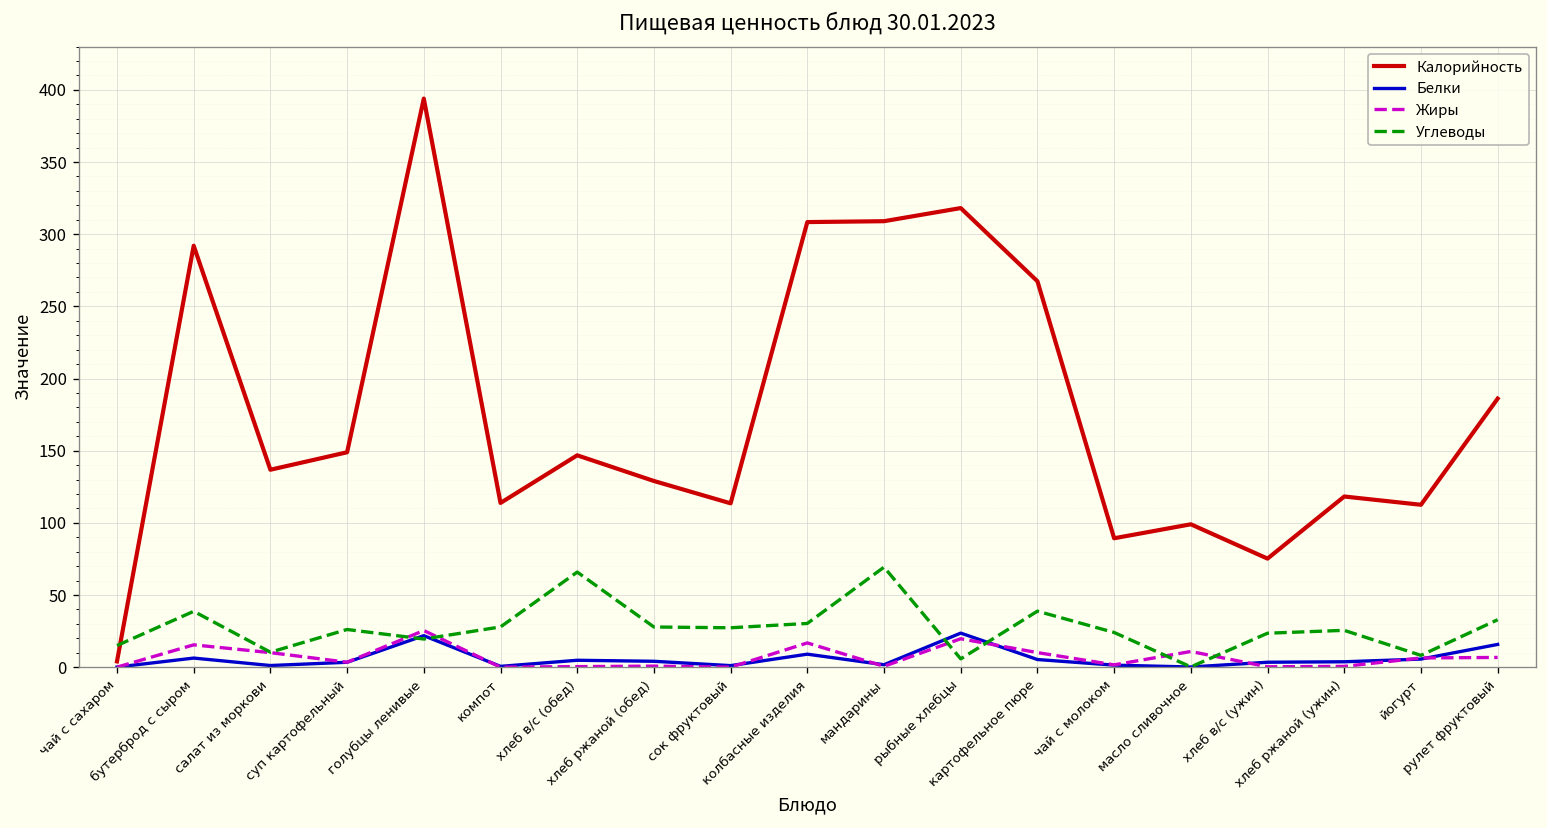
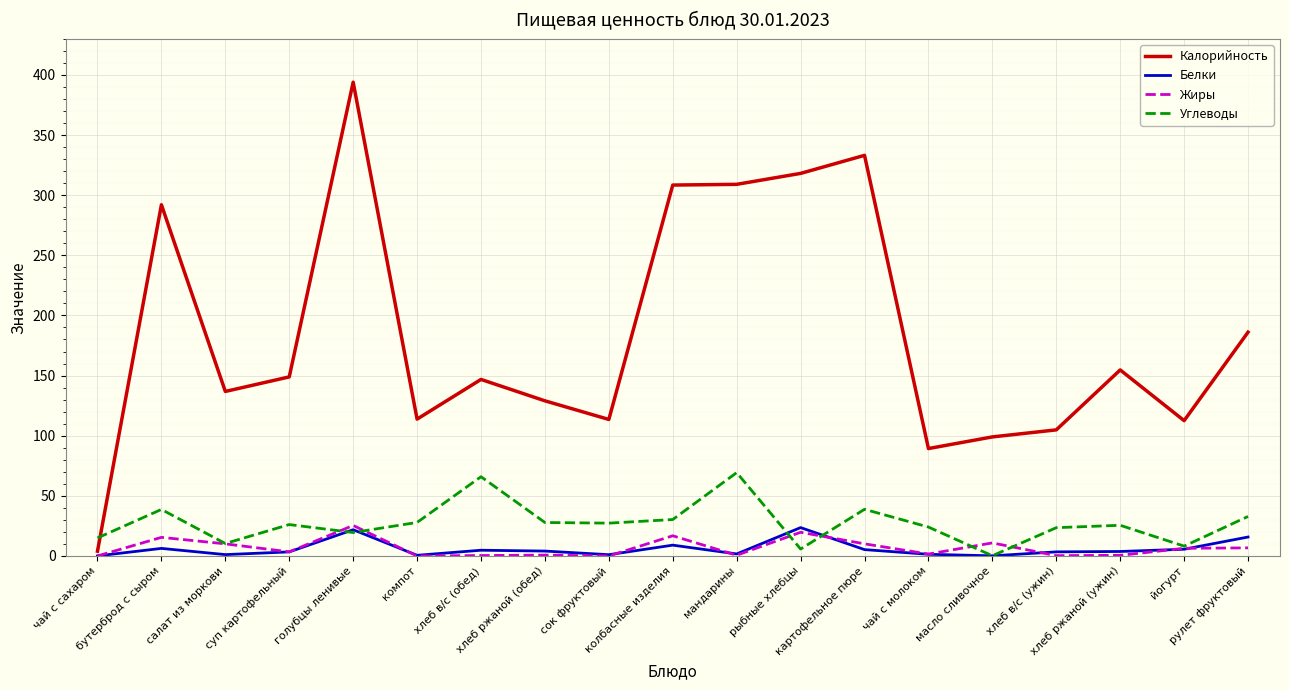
  {
    "Калорийность": {
      "чай с сахаром": 4,
      "бутерброд с сыром": 292,
      "салат из моркови": 137,
      "суп картофельный": 149,
      "голубцы ленивые": 394,
      "компот": 114,
      "хлеб в/с (обед)": 147,
      "хлеб ржаной (обед)": 129,
      "сок фруктовый": 114,
      "колбасные изделия": 308,
      "мандарины": 309,
      "рыбные хлебцы": 318,
-     "картофельное пюре": 267,
+     "картофельное пюре": 333,
      "чай с молоком": 89,
      "масло сливочное": 99,
-     "хлеб в/с (ужин)": 75,
-     "хлеб ржаной (ужин)": 118,
+     "хлеб в/с (ужин)": 105,
+     "хлеб ржаной (ужин)": 155,
      "йогурт": 113,
      "рулет фруктовый": 186
    },
    "Белки": {
      "бутерброд с сыром": 6,
      "салат из моркови": 1,
      "голубцы ленивые": 22,
      "хлеб в/с (обед)": 5,
      "хлеб ржаной (обед)": 4,
      "колбасные изделия": 9,
      "рыбные хлебцы": 24,
      "картофельное пюре": 5,
      "хлеб в/с (ужин)": 3,
      "хлеб ржаной (ужин)": 4,
      "рулет фруктовый": 16
    },
    "Жиры": {
      "бутерброд с сыром": 15,
      "голубцы ленивые": 25,
      "хлеб в/с (обед)": 0,
      "хлеб ржаной (обед)": 1,
      "колбасные изделия": 17,
      "рыбные хлебцы": 20,
      "картофельное пюре": 10,
      "масло сливочное": 11,
      "хлеб в/с (ужин)": 0,
      "хлеб ржаной (ужин)": 1,
      "рулет фруктовый": 7
    },
    "Углеводы": {
      "чай с сахаром": 15,
      "бутерброд с сыром": 39,
      "суп картофельный": 26,
      "голубцы ленивые": 20,
      "компот": 28,
      "хлеб в/с (обед)": 66,
      "хлеб ржаной (обед)": 28,
      "сок фруктовый": 27,
      "колбасные изделия": 30,
      "мандарины": 69,
      "рыбные хлебцы": 6,
      "картофельное пюре": 39,
      "чай с молоком": 24,
      "хлеб в/с (ужин)": 24,
      "хлеб ржаной (ужин)": 26,
      "рулет фруктовый": 33
    }
  }
